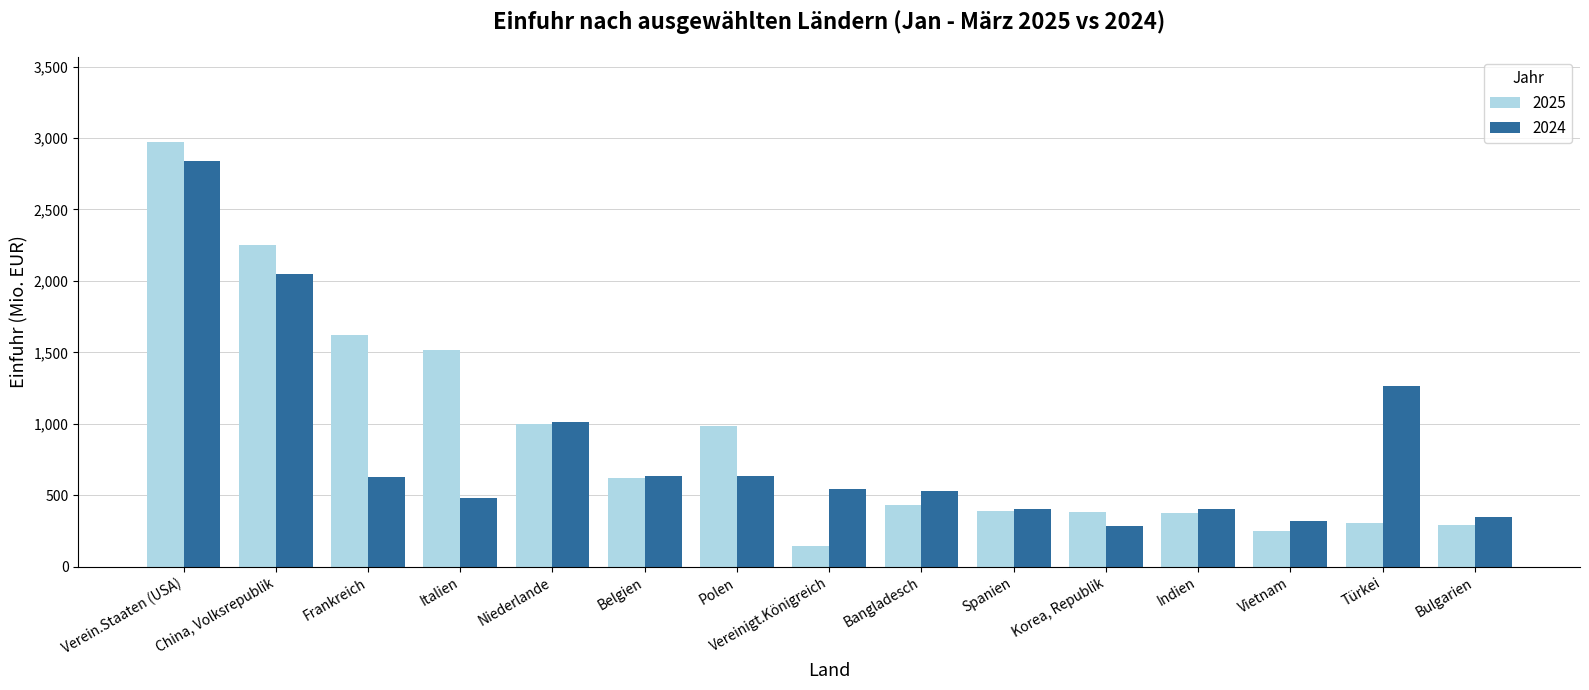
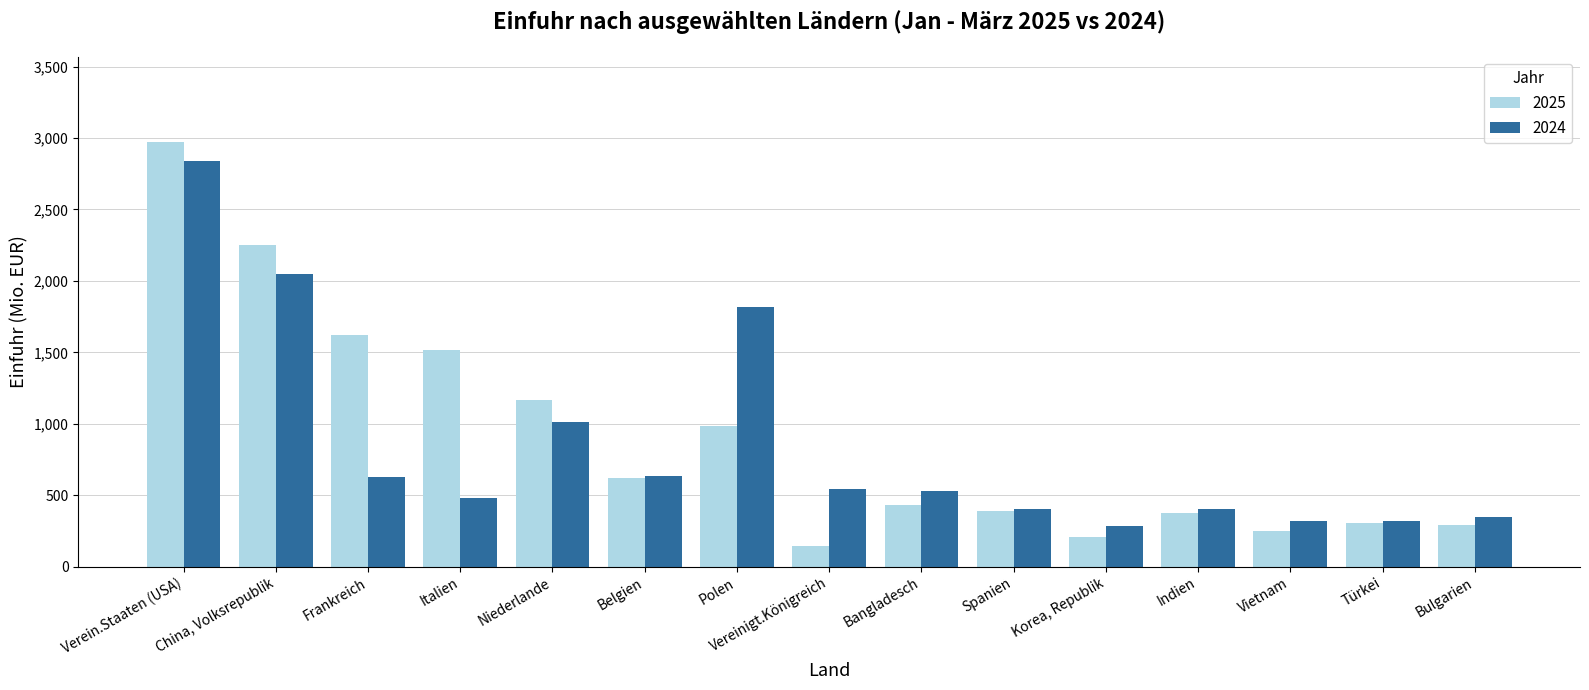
  {
    "2025": {
      "Verein.Staaten (USA)": "2,970",
      "China, Volksrepublik": "2,250",
      "Frankreich": "1,620",
      "Italien": "1,520",
-     "Niederlande": "1,000",
+     "Niederlande": "1,170",
      "Belgien": "620",
      "Polen": "980",
      "Vereinigt.Königreich": "150",
      "Bangladesch": "440",
      "Spanien": "390",
-     "Korea, Republik": "380",
+     "Korea, Republik": "210",
      "Indien": "370",
      "Vietnam": "250",
      "Türkei": "310",
      "Bulgarien": "290"
    },
    "2024": {
      "Verein.Staaten (USA)": "2,840",
      "China, Volksrepublik": "2,050",
      "Frankreich": "630",
      "Italien": "480",
      "Niederlande": "1,010",
      "Belgien": "630",
-     "Polen": "640",
+     "Polen": "1,810",
      "Vereinigt.Königreich": "540",
      "Bangladesch": "530",
      "Spanien": "400",
      "Korea, Republik": "280",
      "Indien": "410",
      "Vietnam": "320",
-     "Türkei": "1,260",
+     "Türkei": "320",
      "Bulgarien": "350"
    }
  }
